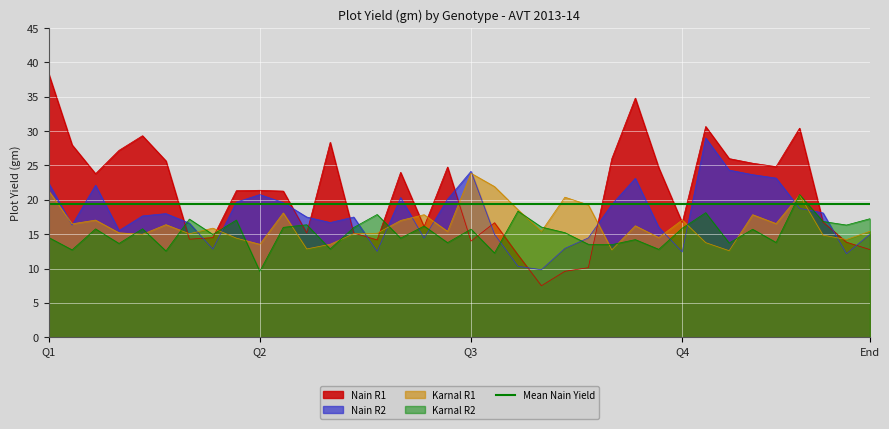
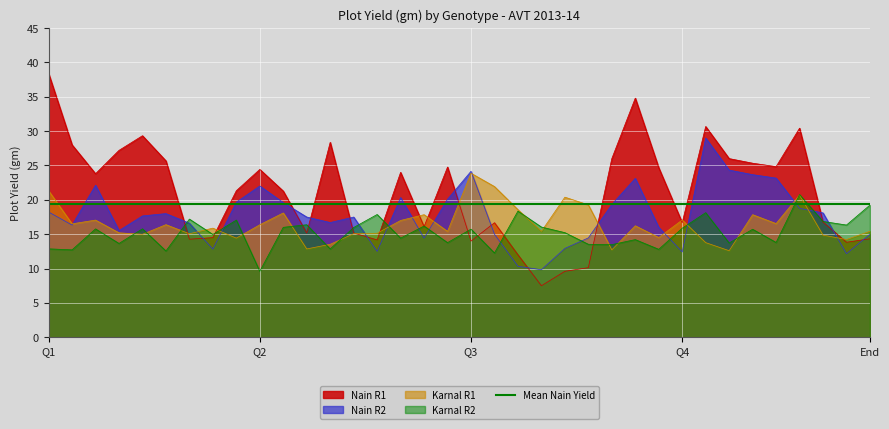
  {
    "Nain R1": {
      "Q1": 38,
-     "Q2": 21,
+     "Q2": 24,
      "Q3": 14,
      "Q4": 17,
-     "End": 13
+     "End": 14
    },
    "Nain R2": {
-     "Q1": 22,
-     "Q2": 21,
+     "Q1": 18,
+     "Q2": 22,
      "Q4": 12,
      "End": 15
    },
    "Karnal R1": {
      "Q1": 21,
-     "Q2": 14,
+     "Q2": 16,
      "Q4": 17,
      "End": 15
    },
    "Karnal R2": {
-     "Q1": 15,
+     "Q1": 13,
      "Q2": 10,
      "Q3": 16,
      "Q4": 16,
-     "End": 17
+     "End": 19
    }
  }
